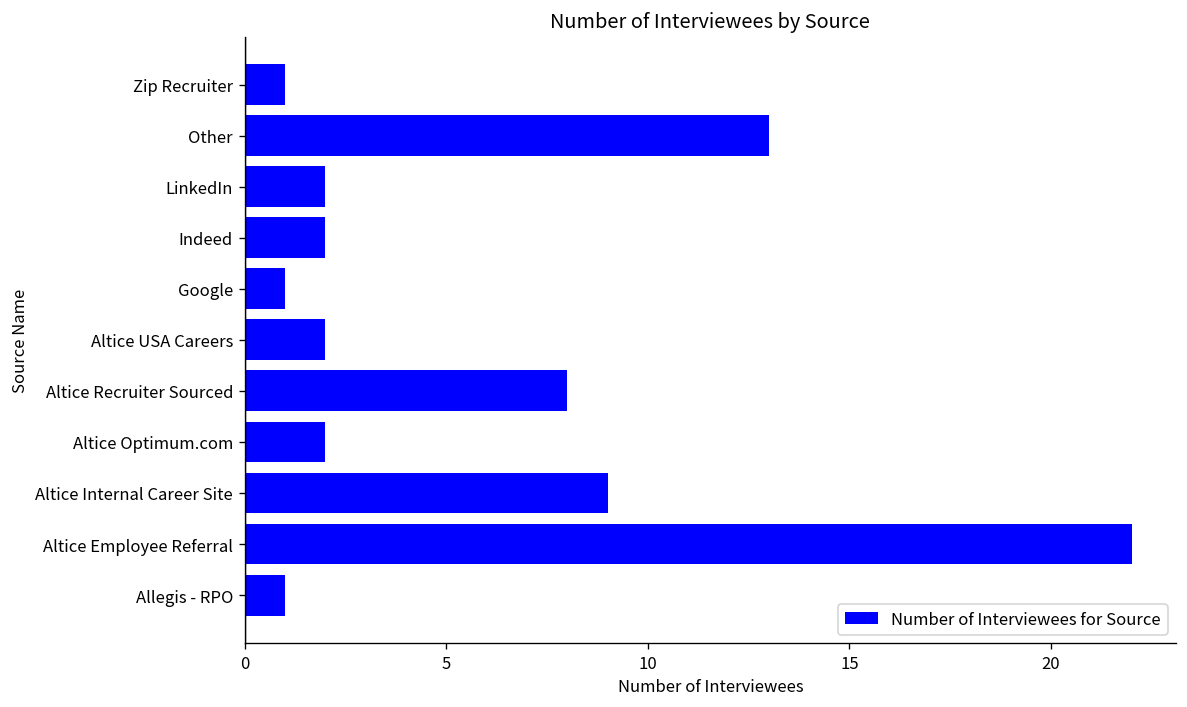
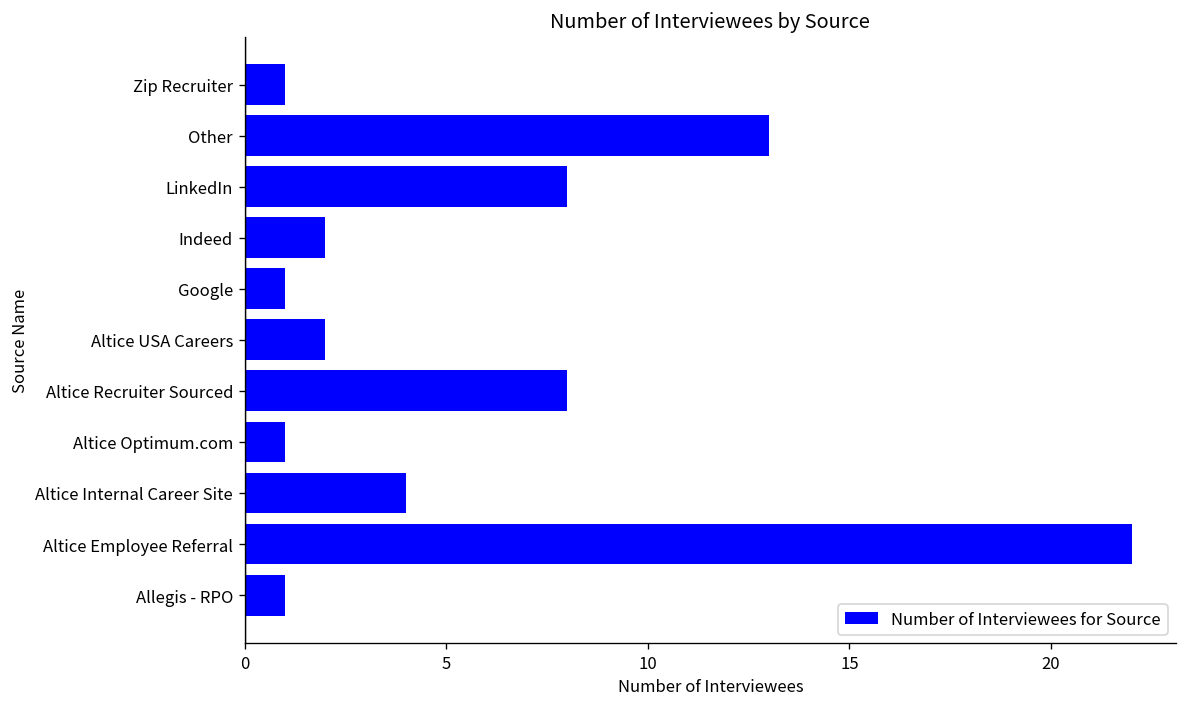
  {
    "Zip Recruiter": 1,
    "Other": 13,
-   "LinkedIn": 2,
+   "LinkedIn": 8,
    "Indeed": 2,
    "Google": 1,
    "Altice USA Careers": 2,
    "Altice Recruiter Sourced": 8,
-   "Altice Optimum.com": 2,
-   "Altice Internal Career Site": 9,
+   "Altice Optimum.com": 1,
+   "Altice Internal Career Site": 4,
    "Altice Employee Referral": 22,
    "Allegis - RPO": 1
  }
